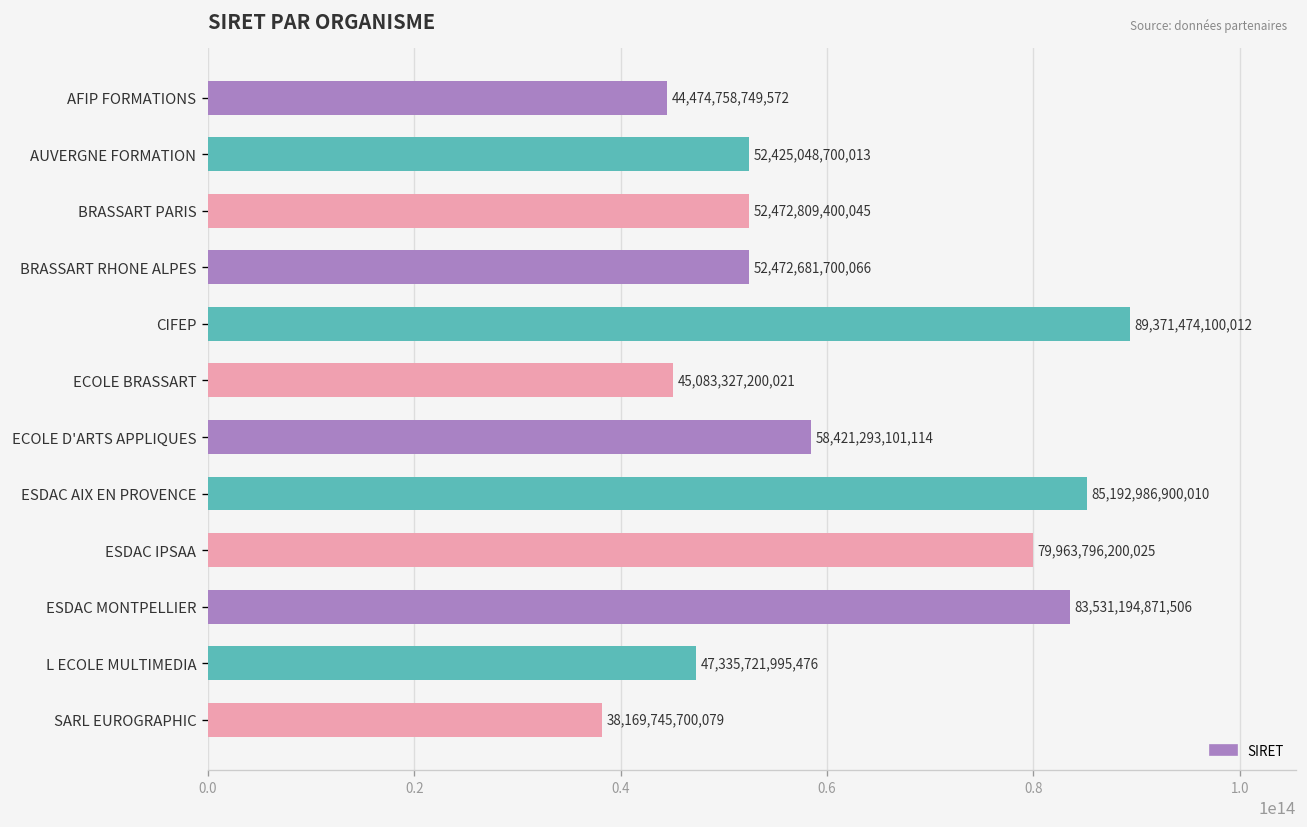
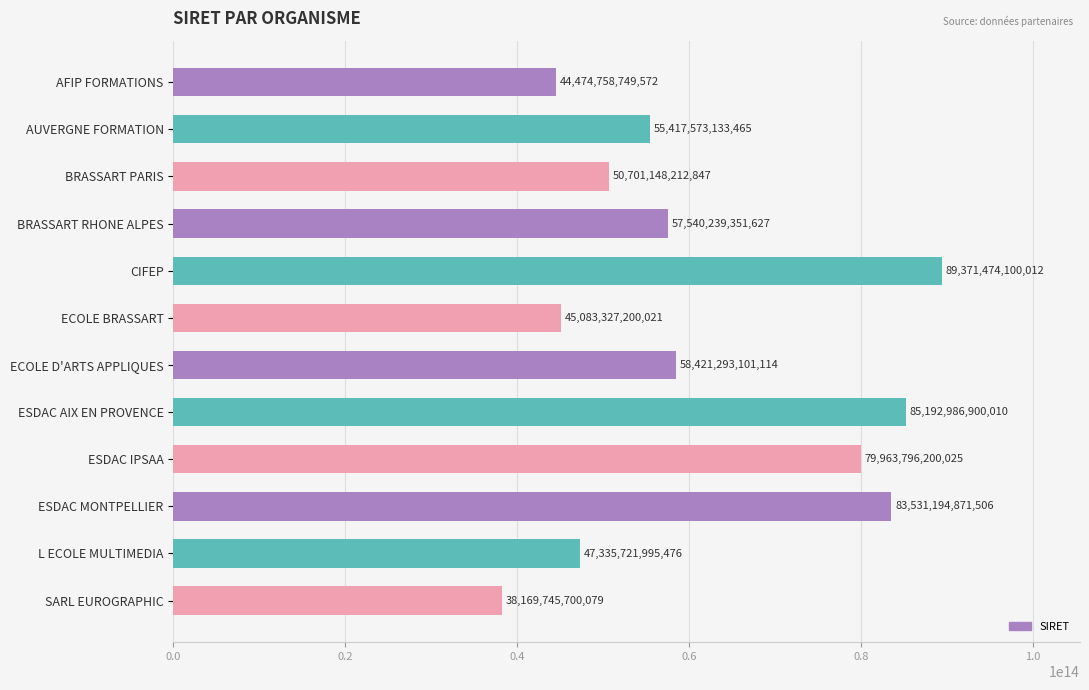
  {
    "AFIP FORMATIONS": "44,474,758,749,572",
-   "AUVERGNE FORMATION": "52,425,048,700,013",
-   "BRASSART PARIS": "52,472,809,400,045",
-   "BRASSART RHONE ALPES": "52,472,681,700,066",
+   "AUVERGNE FORMATION": "55,417,573,133,465",
+   "BRASSART PARIS": "50,701,148,212,847",
+   "BRASSART RHONE ALPES": "57,540,239,351,627",
    "CIFEP": "89,371,474,100,012",
    "ECOLE BRASSART": "45,083,327,200,021",
    "ECOLE D'ARTS APPLIQUES": "58,421,293,101,114",
    "ESDAC AIX EN PROVENCE": "85,192,986,900,010",
    "ESDAC IPSAA": "79,963,796,200,025",
    "ESDAC MONTPELLIER": "83,531,194,871,506",
    "L ECOLE MULTIMEDIA": "47,335,721,995,476",
    "SARL EUROGRAPHIC": "38,169,745,700,079"
  }
